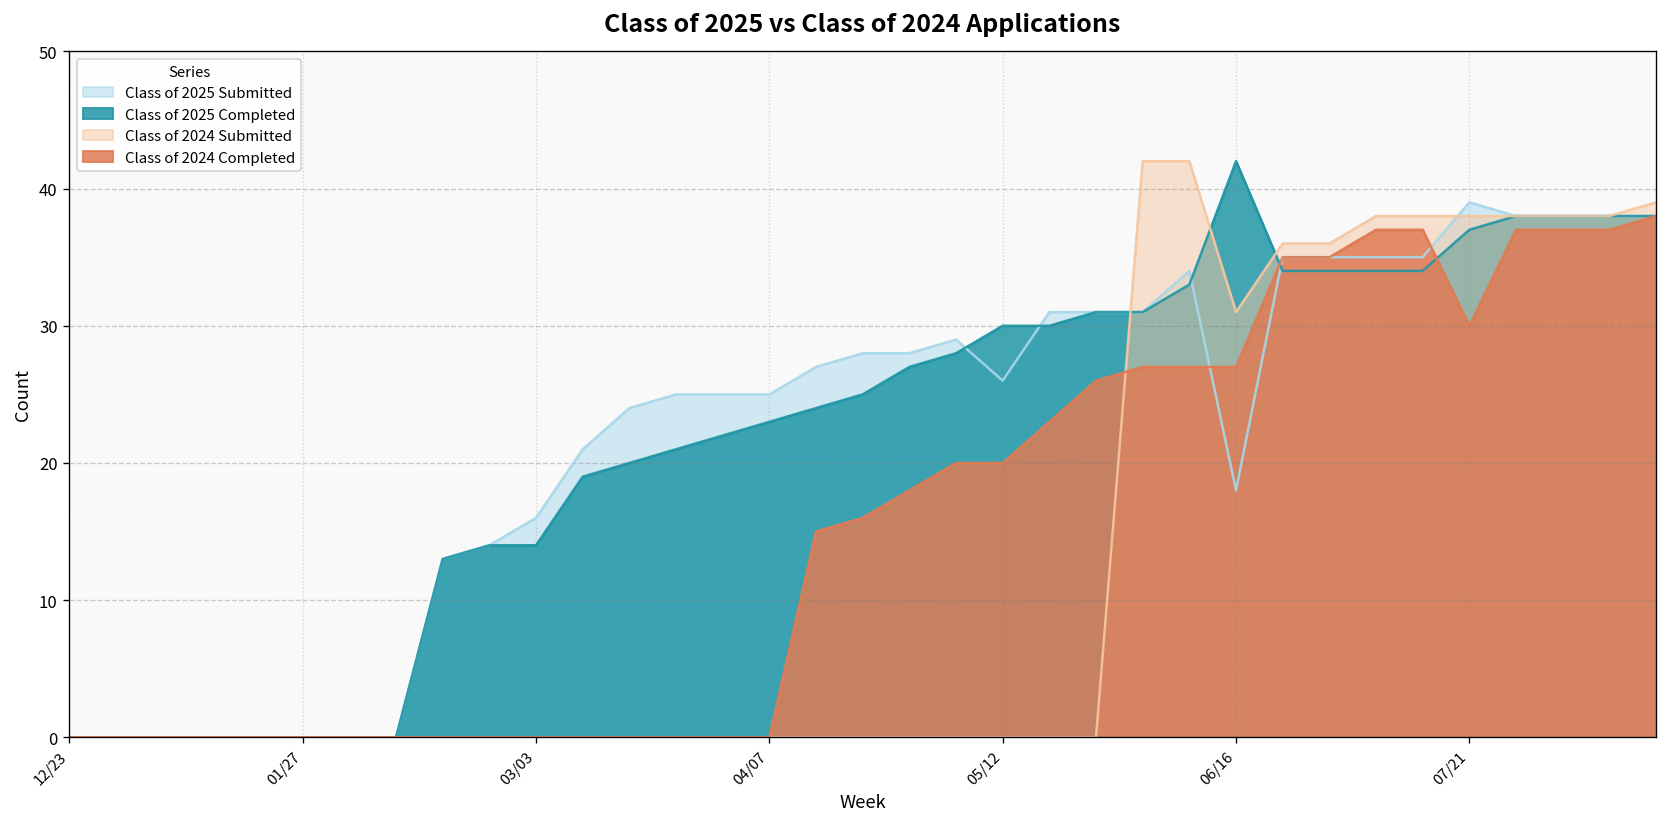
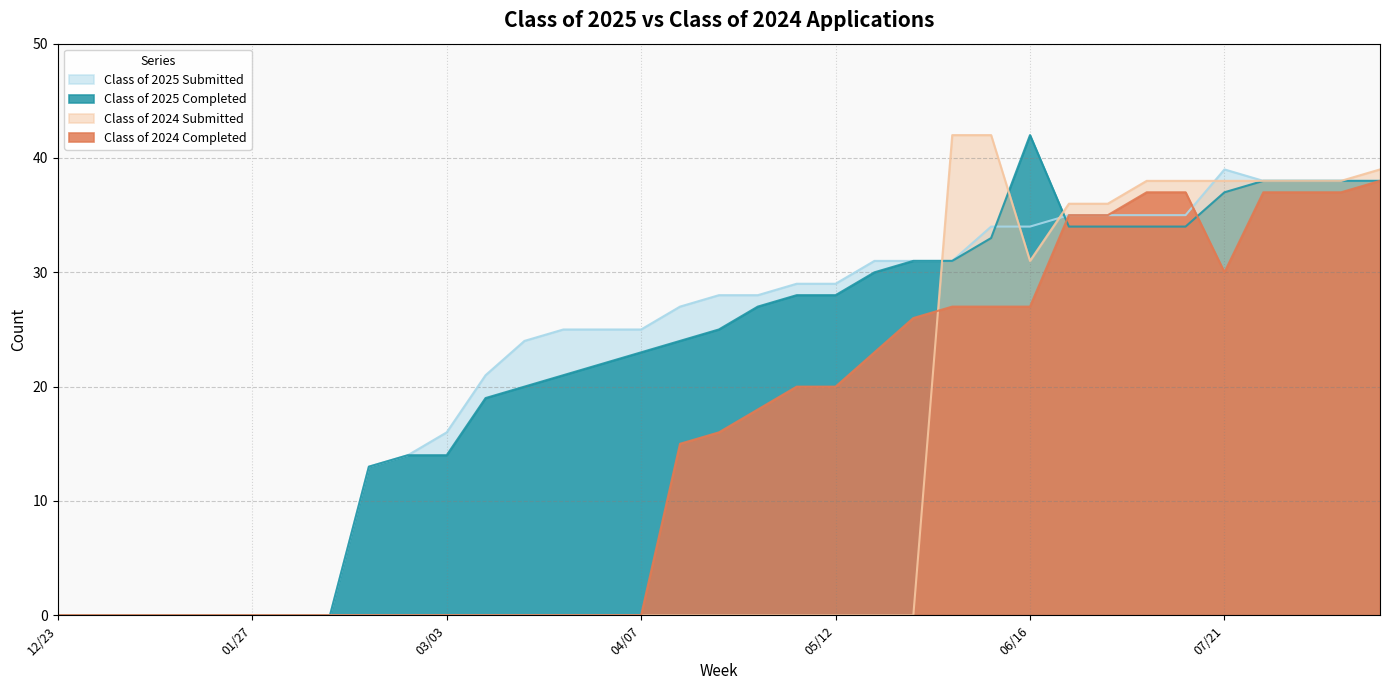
  {
    "Class of 2025 Submitted": {
      "03/03": 16,
      "04/07": 25,
-     "05/12": 26,
-     "06/16": 18,
+     "05/12": 29,
+     "06/16": 34,
      "07/21": 39
    },
    "Class of 2025 Completed": {
      "03/03": 14,
      "04/07": 23,
-     "05/12": 30,
+     "05/12": 28,
      "06/16": 42,
      "07/21": 37
    },
    "Class of 2024 Submitted": {
      "05/12": 0,
      "06/16": 31,
      "07/21": 38
    },
    "Class of 2024 Completed": {
      "05/12": 20,
      "06/16": 27,
      "07/21": 30
    }
  }
